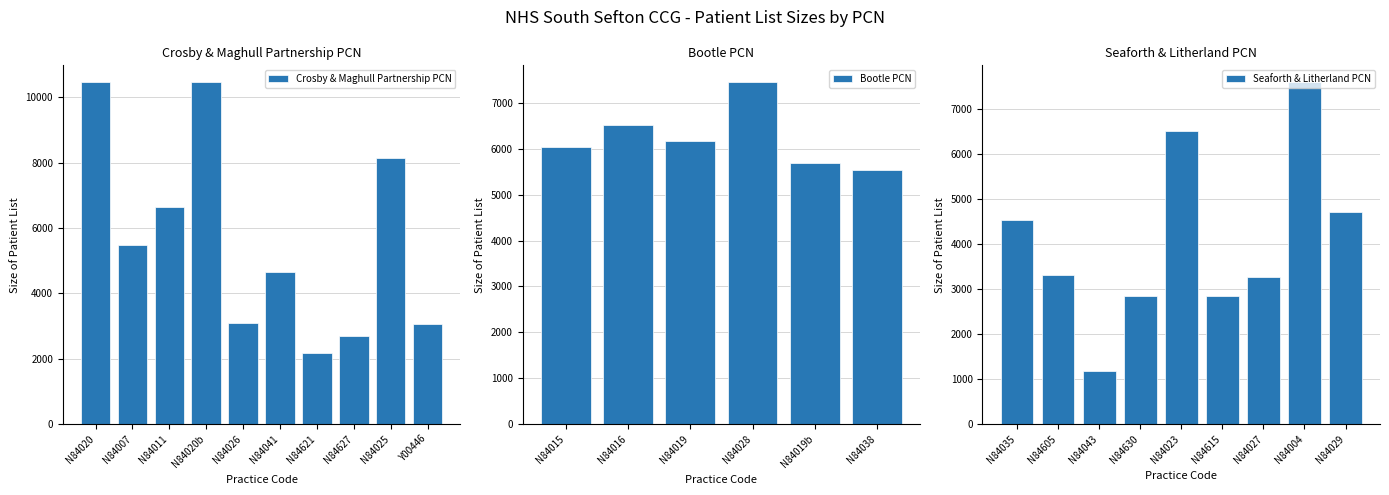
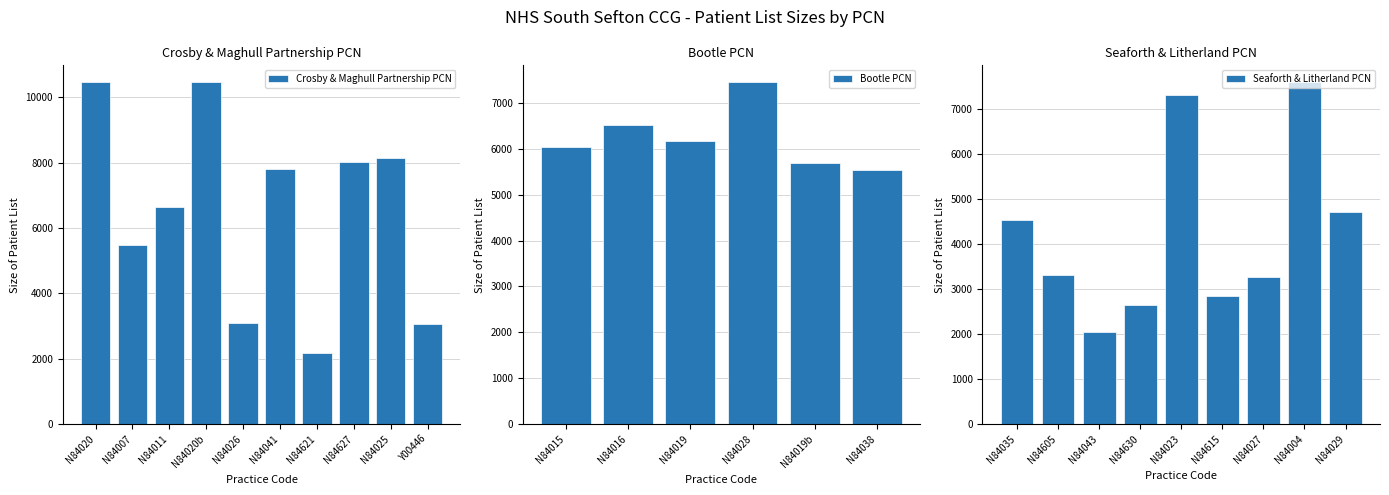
  {
    "Crosby & Maghull Partnership PCN": {
      "N84020": 10500,
      "N84007": 5500,
      "N84011": 6600,
      "N84020b": 10500,
      "N84026": 3100,
-     "N84041": 4700,
+     "N84041": 7800,
      "N84621": 2200,
-     "N84627": 2700,
+     "N84627": 8000,
      "N84025": 8100,
      "Y00446": 3100
    },
    "Bootle PCN": {
      "N84015": 6000,
      "N84016": 6500,
      "N84019": 6200,
      "N84028": 7500,
      "N84019b": 5700,
      "N84038": 5500
    },
    "Seaforth & Litherland PCN": {
      "N84035": 4500,
      "N84605": 3300,
-     "N84043": 1200,
-     "N84630": 2800,
-     "N84023": 6500,
+     "N84043": 2000,
+     "N84630": 2700,
+     "N84023": 7300,
      "N84615": 2800,
      "N84027": 3300,
      "N84029": 4700
    }
  }
